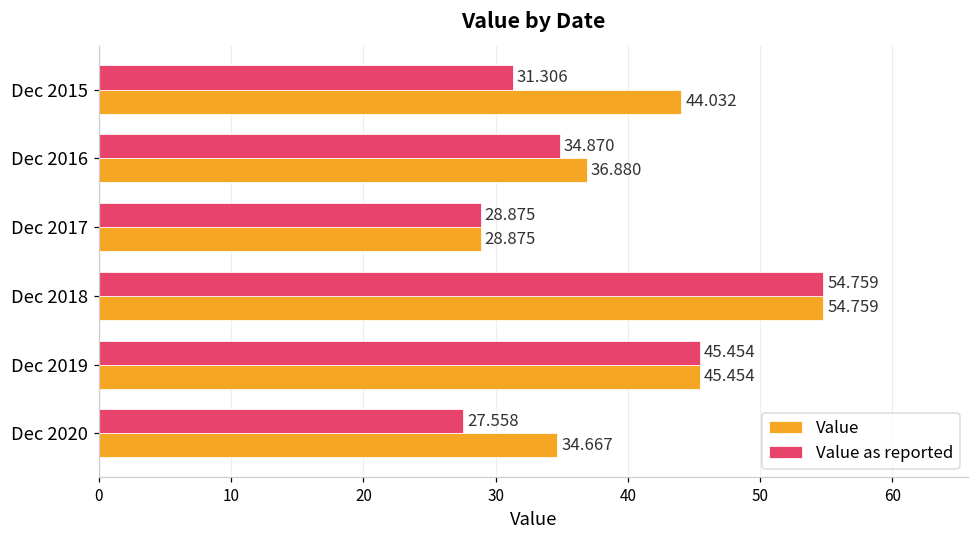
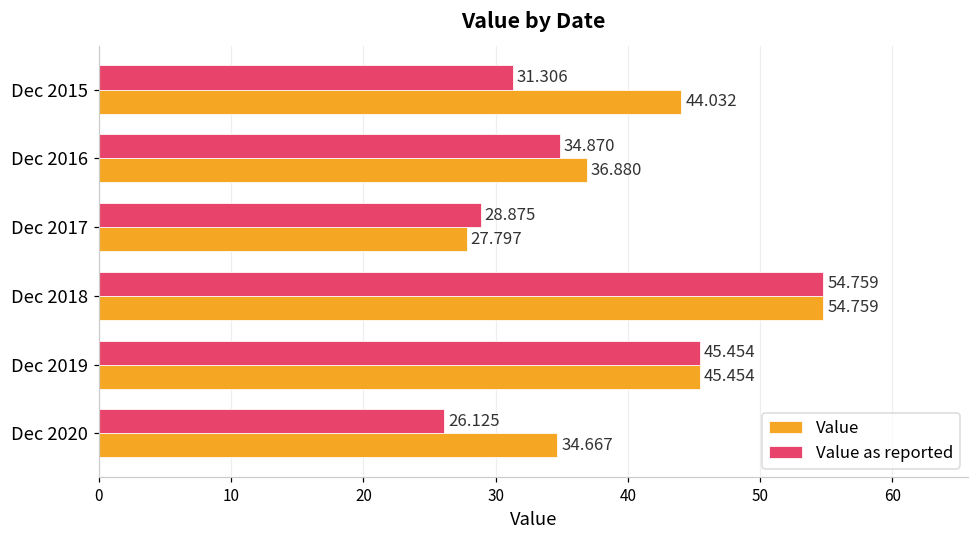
  {
    "Value": {
      "Dec 2015": 44.032,
      "Dec 2016": 36.880,
-     "Dec 2017": 28.875,
+     "Dec 2017": 27.797,
      "Dec 2018": 54.759,
      "Dec 2019": 45.454,
      "Dec 2020": 34.667
    },
    "Value as reported": {
      "Dec 2015": 31.306,
      "Dec 2016": 34.870,
      "Dec 2017": 28.875,
      "Dec 2018": 54.759,
      "Dec 2019": 45.454,
-     "Dec 2020": 27.558
+     "Dec 2020": 26.125
    }
  }
